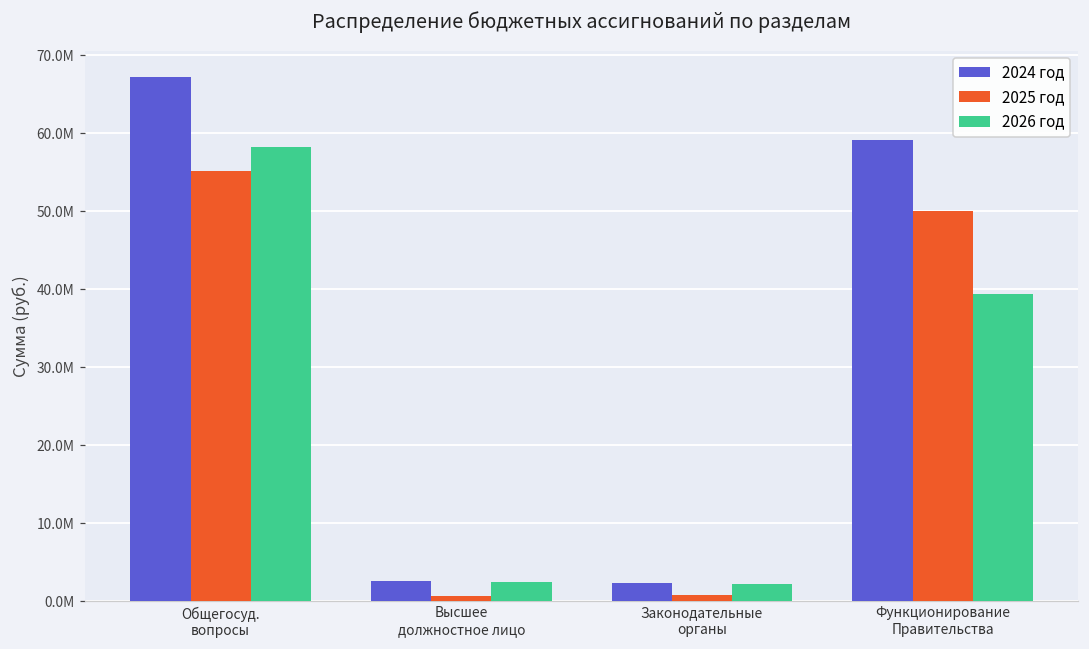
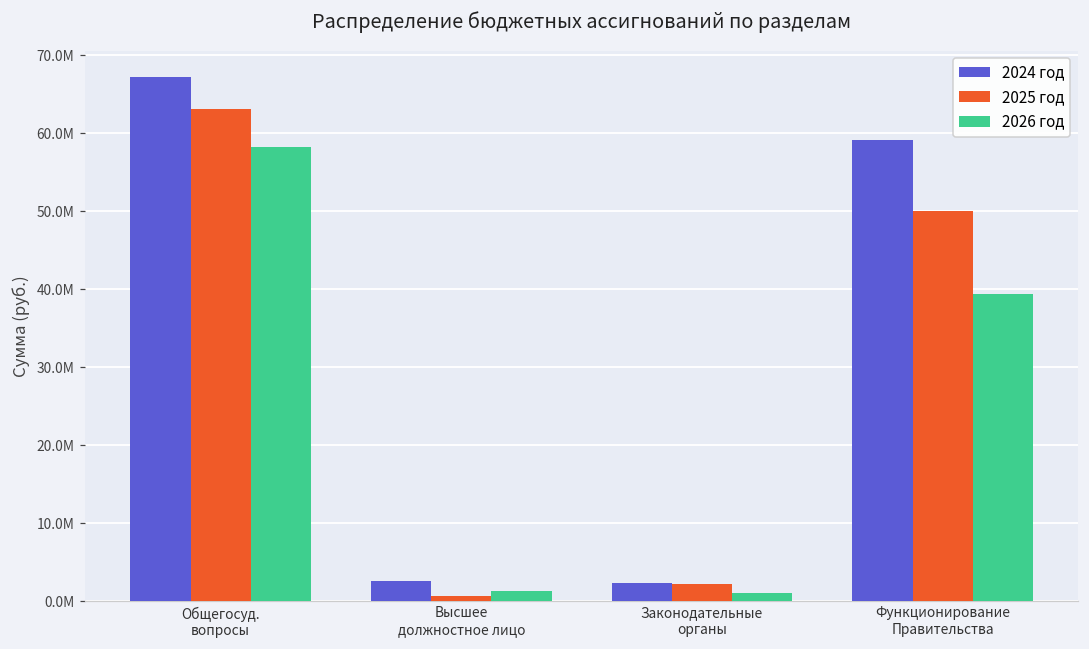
  {
    "2024 год": {
      "Общегосуд. вопросы": 67000000,
      "Высшее должностное лицо": 3000000,
      "Законодательные органы": 2000000,
      "Функционирование Правительства": 59000000
    },
    "2025 год": {
-     "Общегосуд. вопросы": 55000000,
+     "Общегосуд. вопросы": 63000000,
      "Высшее должностное лицо": 1000000,
-     "Законодательные органы": 1000000,
+     "Законодательные органы": 2000000,
      "Функционирование Правительства": 50000000
    },
    "2026 год": {
      "Общегосуд. вопросы": 58000000,
-     "Высшее должностное лицо": 2000000,
-     "Законодательные органы": 2000000,
+     "Высшее должностное лицо": 1000000,
+     "Законодательные органы": 1000000,
      "Функционирование Правительства": 39000000
    }
  }
